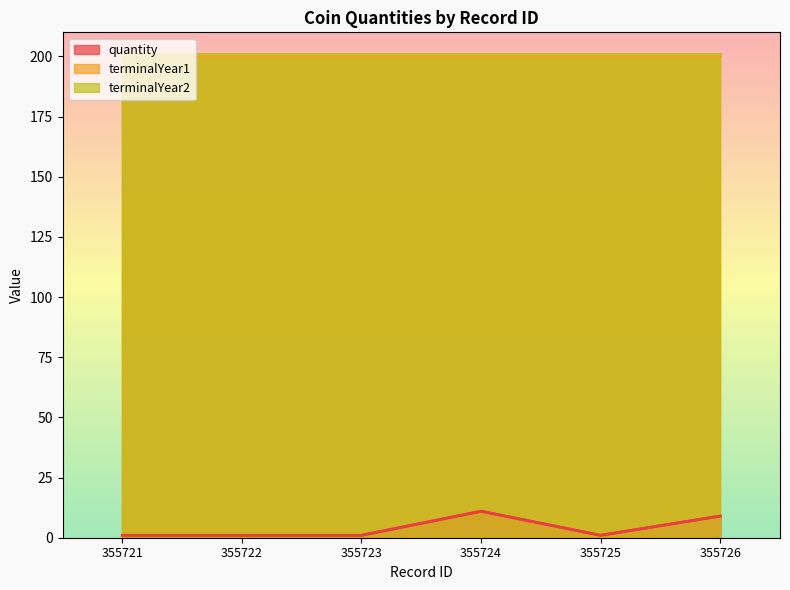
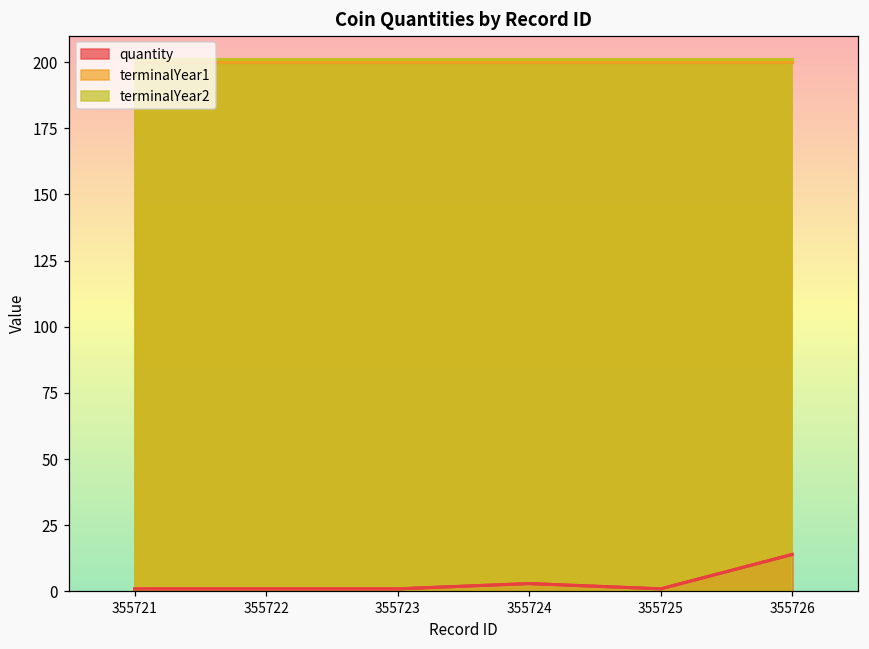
  {
    "quantity": {
      "355721": 1,
      "355722": 1,
      "355723": 1,
-     "355724": 11,
+     "355724": 3,
      "355725": 1,
-     "355726": 9
+     "355726": 14
    }
  }
